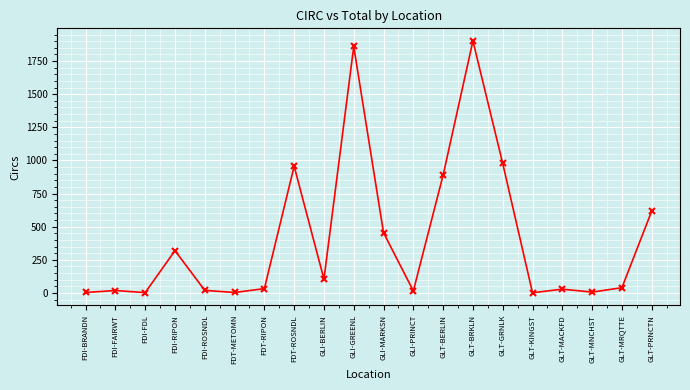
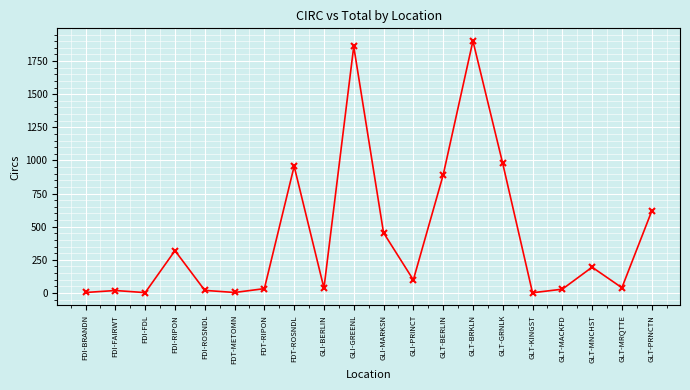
  {
    "FDI-BRANDN": 0,
    "FDI-FAIRWT": 20,
    "FDI-FDL": 0,
    "FDI-RIPON": 320,
    "FDI-ROSNDL": 20,
    "FDT-METOMN": 0,
    "FDT-RIPON": 30,
    "FDT-ROSNDL": 960,
-   "GLI-BERLIN": 100,
+   "GLI-BERLIN": 40,
    "GLI-GREENL": 1860,
    "GLI-MARKSN": 450,
-   "GLI-PRINCT": 20,
+   "GLI-PRINCT": 100,
    "GLT-BERLIN": 890,
    "GLT-BRKLN": 1900,
    "GLT-GRNLK": 980,
    "GLT-KINGST": 0,
    "GLT-MACKFD": 30,
-   "GLT-MNCHST": 10,
+   "GLT-MNCHST": 190,
    "GLT-MRQTTE": 40,
    "GLT-PRNCTN": 620
  }
